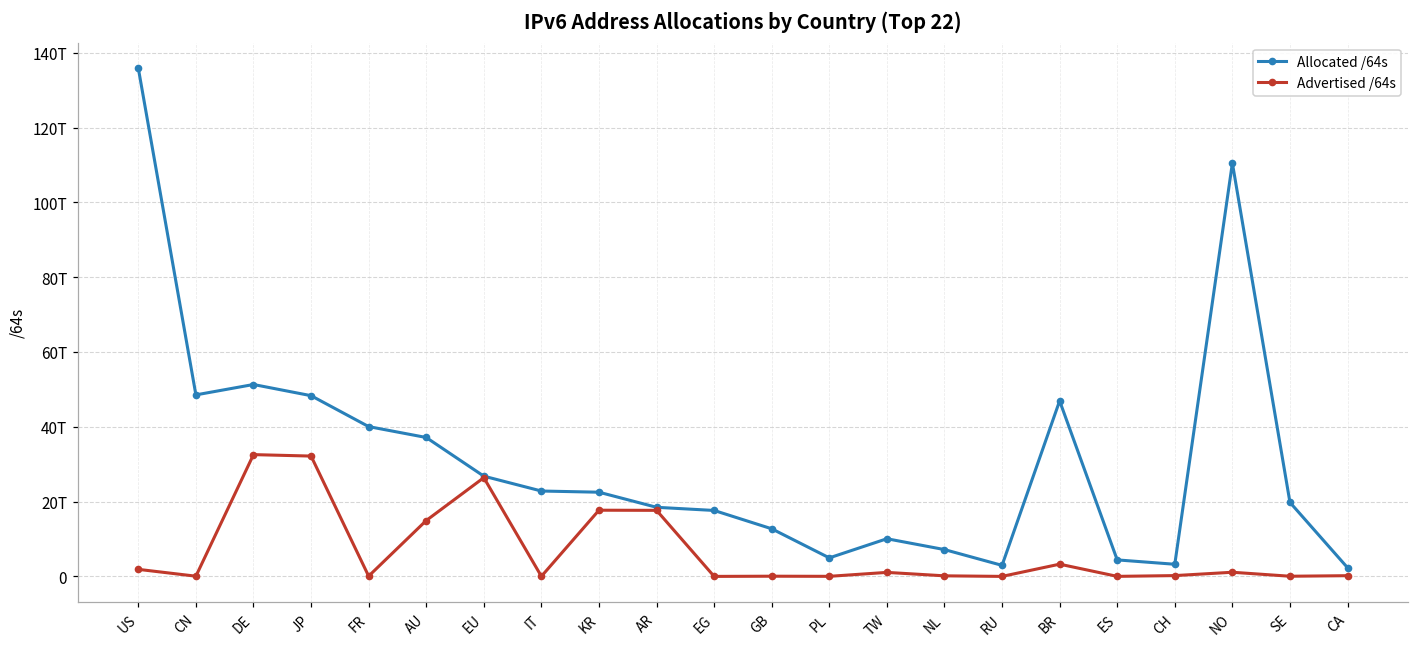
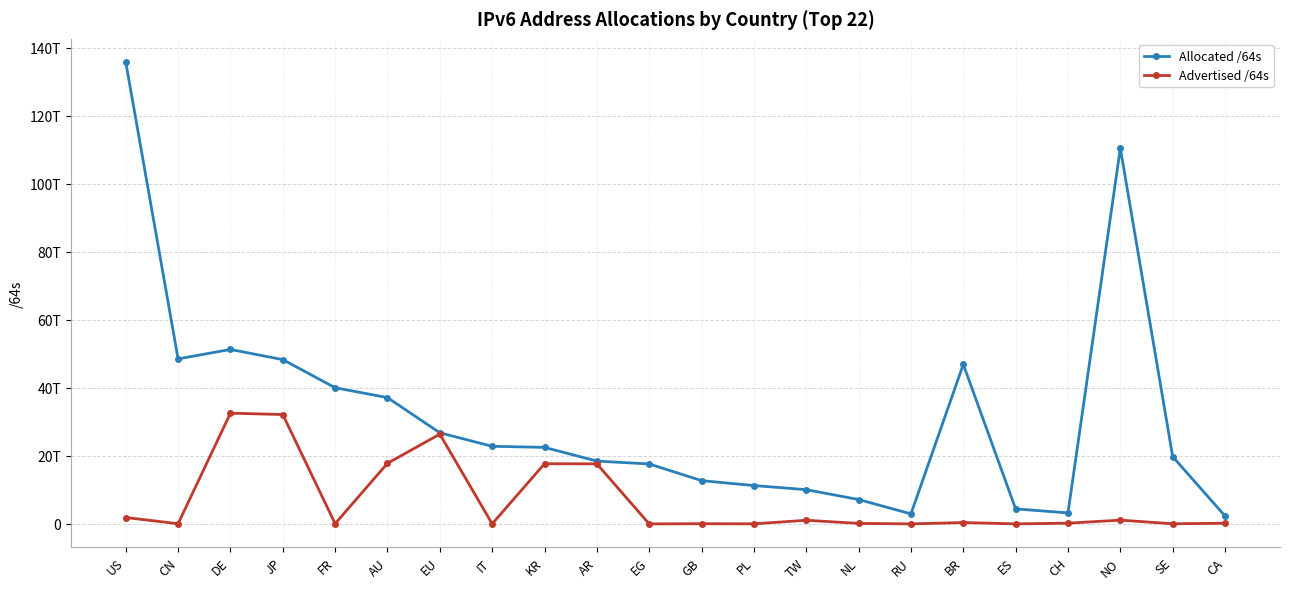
  {
    "Allocated /64s": {
      "US": "136T",
      "CN": "49T",
      "DE": "51T",
      "JP": "48T",
      "FR": "40T",
      "AU": "37T",
      "IT": "23T",
      "KR": "23T",
      "AR": "18T",
      "EG": "18T",
      "GB": "13T",
-     "PL": "5T",
+     "PL": "11T",
      "TW": "10T",
      "NL": "7T",
      "RU": "3T",
      "BR": "47T",
      "ES": "4T",
      "CH": "3T",
      "NO": "110T",
      "SE": "20T",
      "CA": "2T"
    },
    "Advertised /64s": {
      "US": "2T",
      "CN": "0T",
      "DE": "33T",
      "JP": "32T",
      "FR": "0T",
-     "AU": "15T",
+     "AU": "18T",
      "IT": "0T",
      "KR": "18T",
      "AR": "18T",
      "EG": "0T",
      "GB": "0T",
      "PL": "0T",
      "TW": "1T",
      "NL": "0T",
      "RU": "0T",
-     "BR": "3T",
+     "BR": "0T",
      "ES": "0T",
      "CH": "0T",
      "NO": "1T",
      "SE": "0T",
      "CA": "0T"
    }
  }
